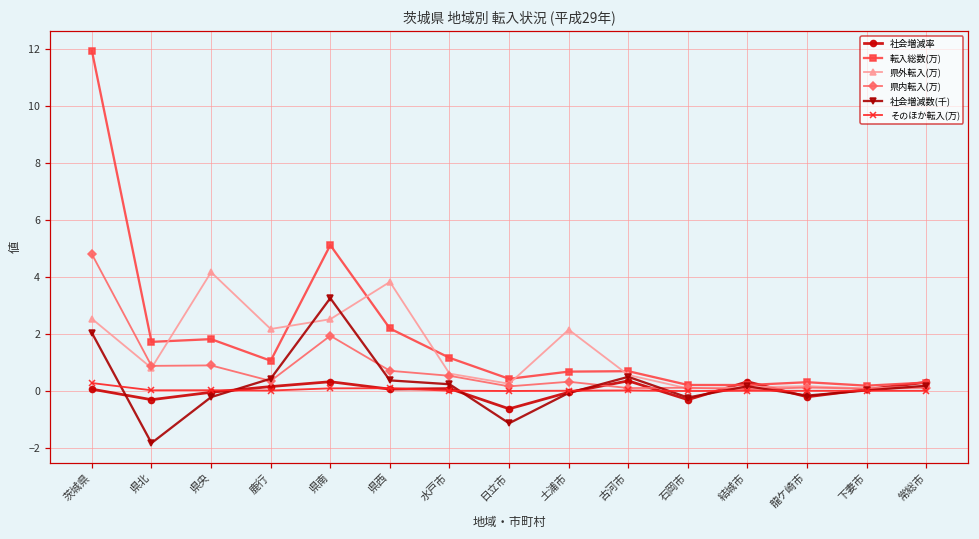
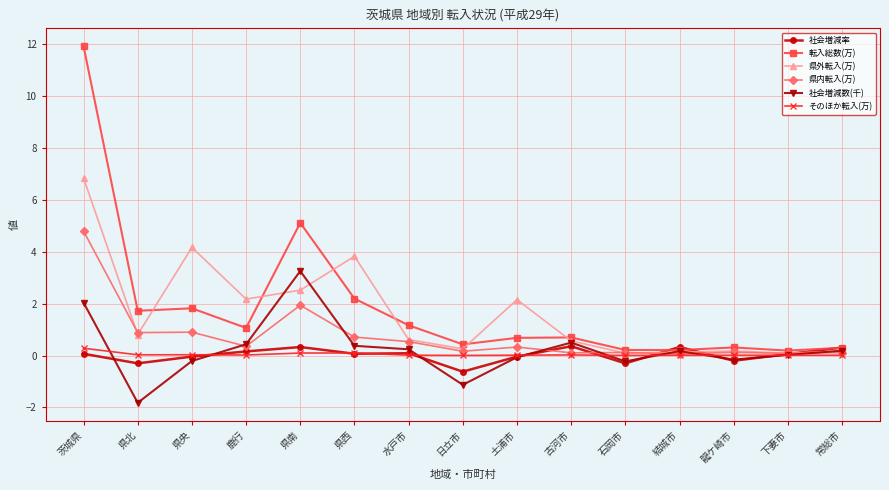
  {
    "県外転入(万)": {
-     "茨城県": 2.5,
+     "茨城県": 6.8,
      "県央": 4.2,
      "鹿行": 2.2,
      "県南": 2.5,
      "県西": 3.8,
      "土浦市": 2.2
    }
  }
